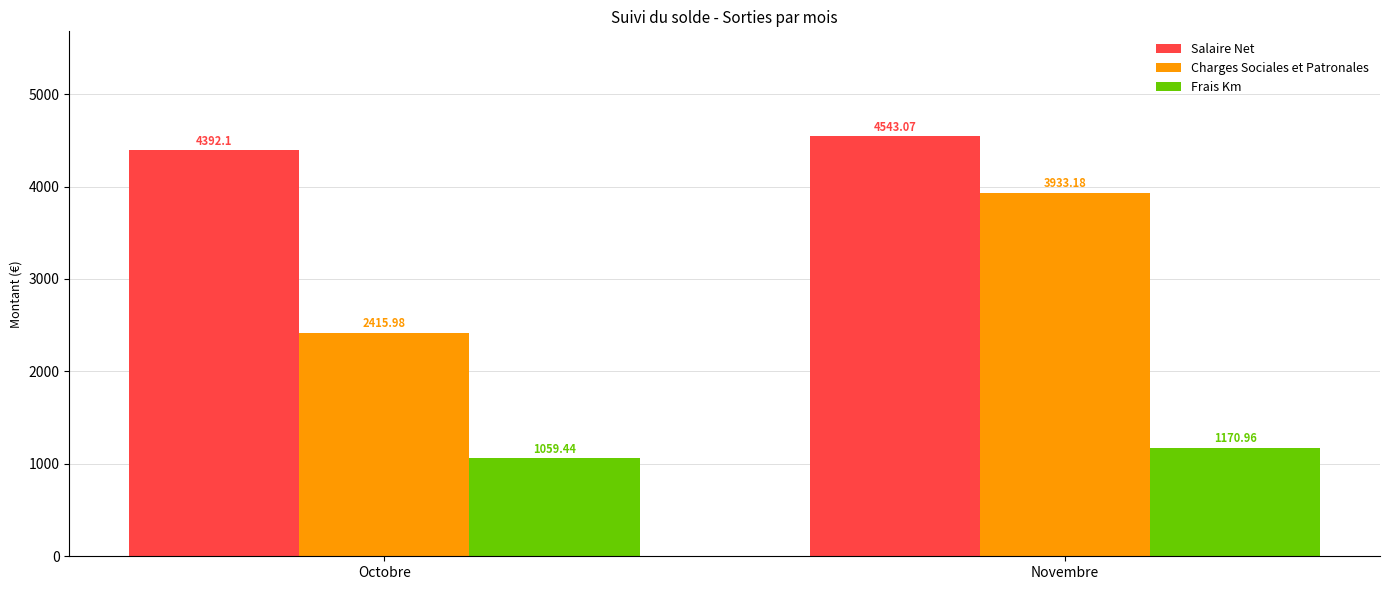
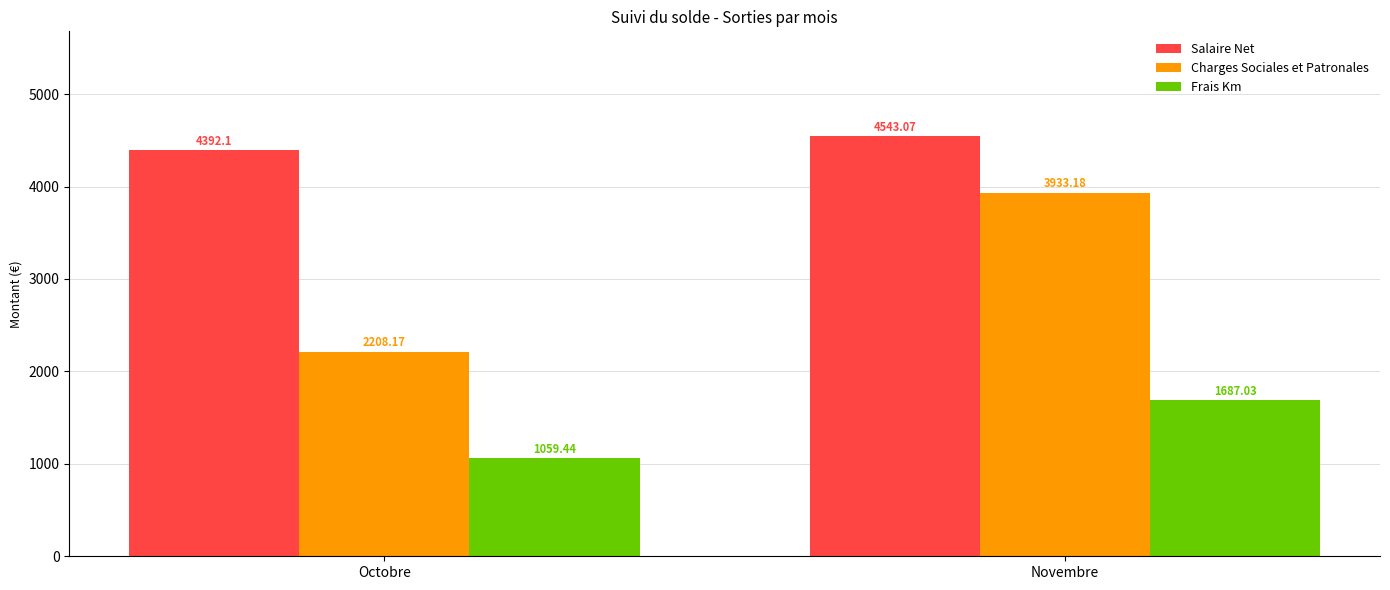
  {
    "Salaire Net": {
      "Octobre": 4392.1,
      "Novembre": 4543.07
    },
    "Charges Sociales et Patronales": {
-     "Octobre": 2415.98,
+     "Octobre": 2208.17,
      "Novembre": 3933.18
    },
    "Frais Km": {
      "Octobre": 1059.44,
-     "Novembre": 1170.96
+     "Novembre": 1687.03
    }
  }
